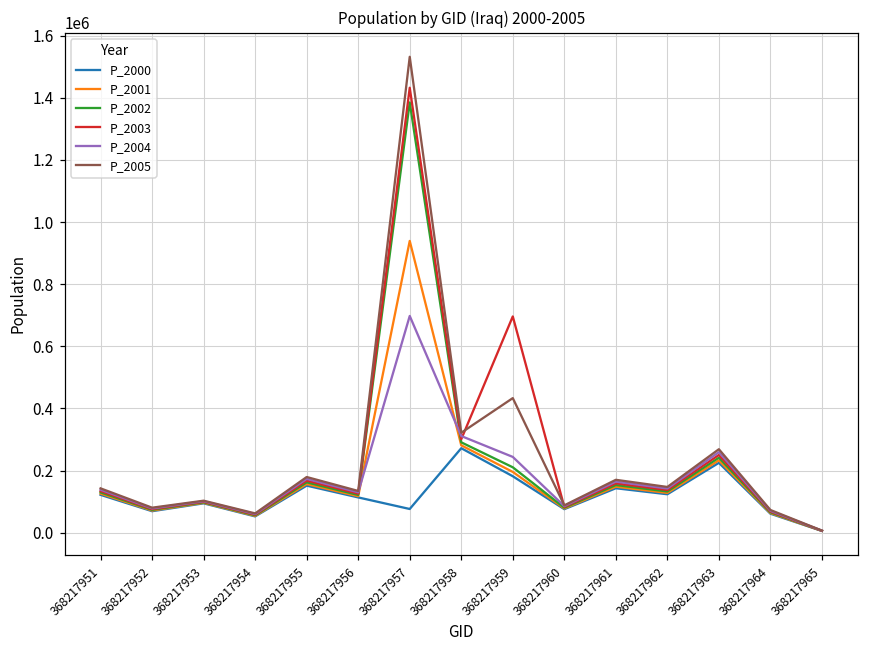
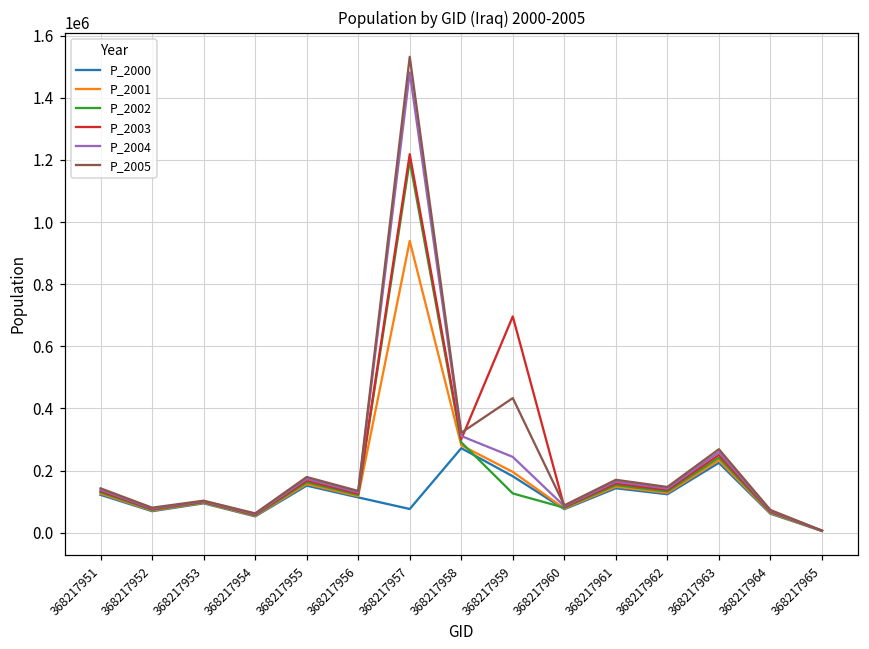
  {
    "P_2000": {
      "368217957": 80000,
      "368217958": 270000,
      "368217959": 180000
    },
    "P_2001": {
      "368217957": 940000,
      "368217958": 280000,
      "368217959": 200000
    },
    "P_2002": {
-     "368217957": 1380000,
+     "368217957": 1200000,
      "368217958": 290000,
-     "368217959": 210000
+     "368217959": 130000
    },
    "P_2003": {
-     "368217957": 1430000,
+     "368217957": 1220000,
      "368217958": 300000,
      "368217959": 700000
    },
    "P_2004": {
-     "368217957": 700000,
+     "368217957": 1480000,
      "368217958": 310000,
      "368217959": 240000,
      "368217963": 260000
    },
    "P_2005": {
      "368217957": 1530000,
      "368217958": 320000,
      "368217959": 430000,
      "368217963": 270000
    }
  }
